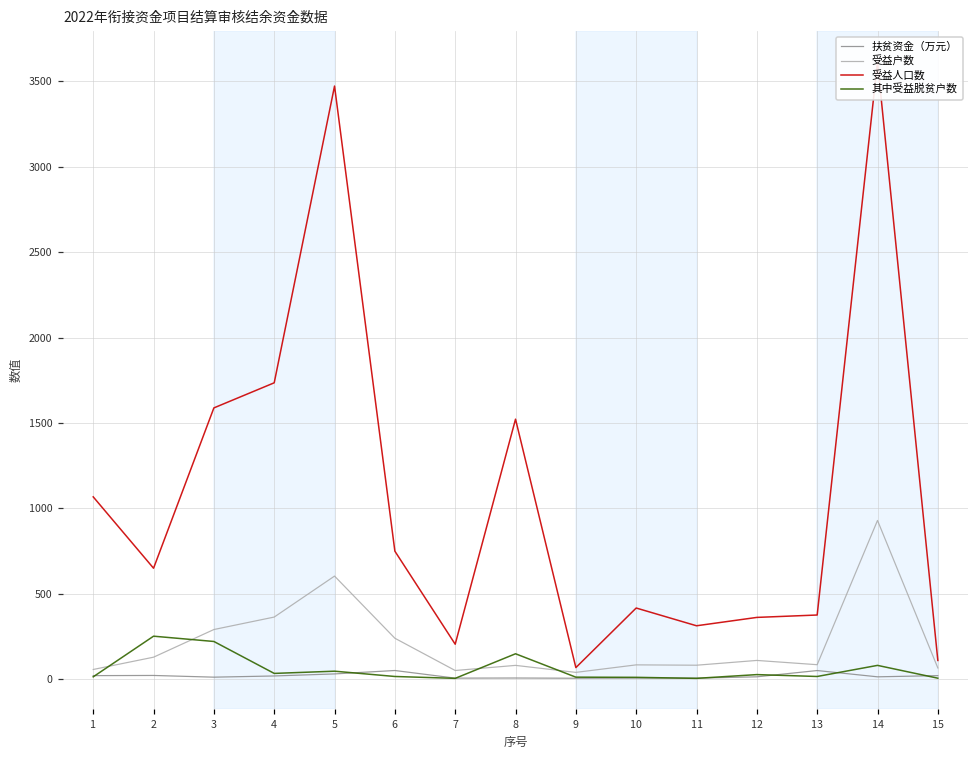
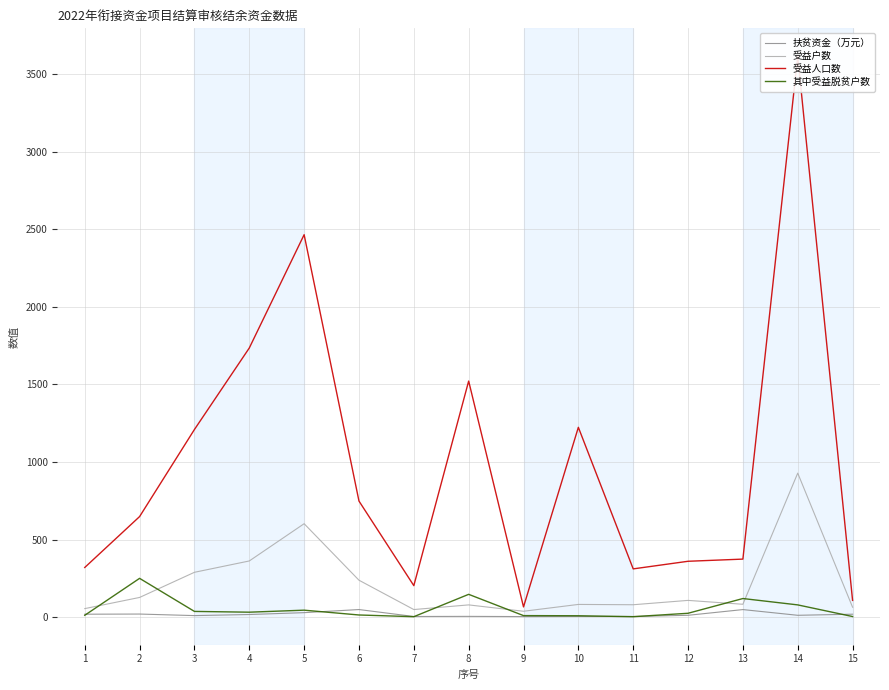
  {
    "受益人口数": {
-     "1": 1070,
+     "1": 320,
      "2": 650,
-     "3": 1590,
+     "3": 1210,
      "4": 1740,
-     "5": 3470,
+     "5": 2470,
      "6": 750,
      "7": 200,
      "8": 1520,
      "9": 70,
-     "10": 420,
+     "10": 1220,
      "11": 310,
      "12": 360,
      "13": 380,
      "15": 110
    },
    "其中受益脱贫户数": {
      "2": 250,
-     "3": 220,
+     "3": 40,
      "6": 20,
      "8": 150,
-     "13": 20,
+     "13": 120,
      "14": 80
    }
  }
